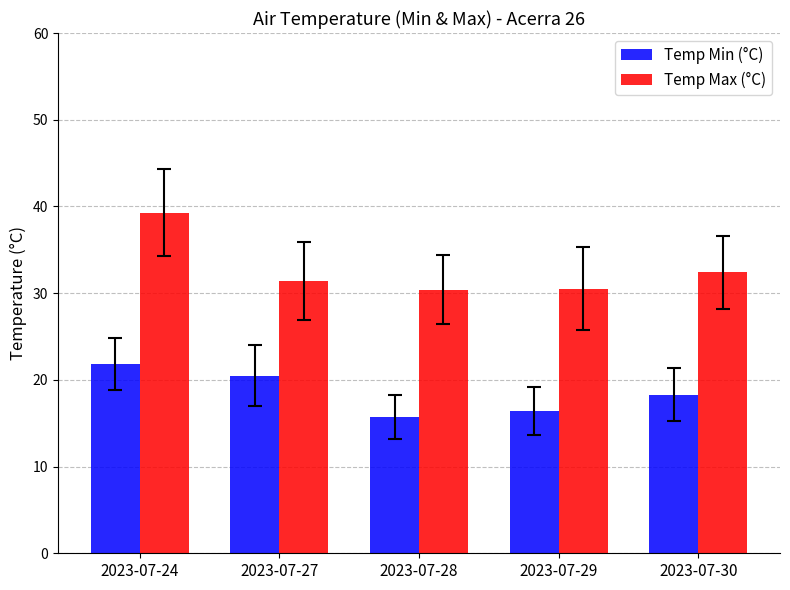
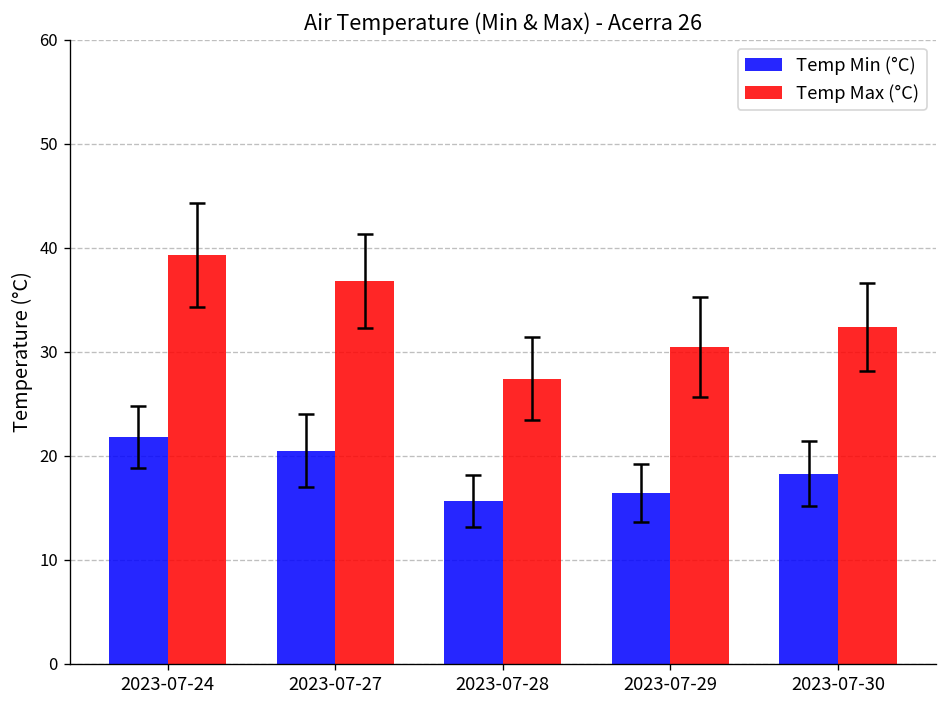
  {
    "Temp Min (°C)": {
      "2023-07-24": 22,
      "2023-07-27": 21,
      "2023-07-28": 16,
      "2023-07-29": 16,
      "2023-07-30": 18
    },
    "Temp Max (°C)": {
      "2023-07-24": 39,
-     "2023-07-27": 31,
-     "2023-07-28": 30,
+     "2023-07-27": 37,
+     "2023-07-28": 27,
      "2023-07-29": 31,
      "2023-07-30": 32
    }
  }
